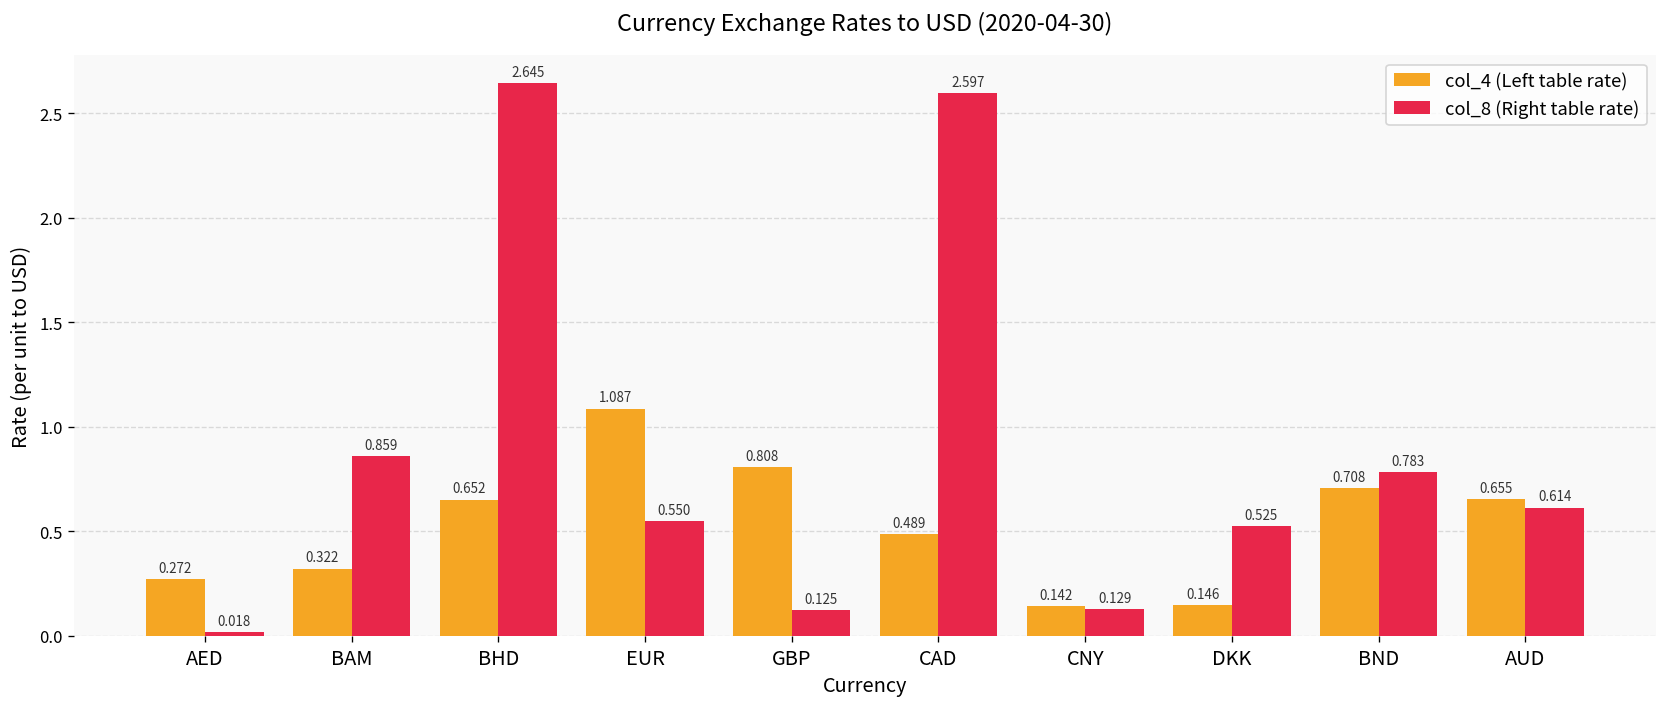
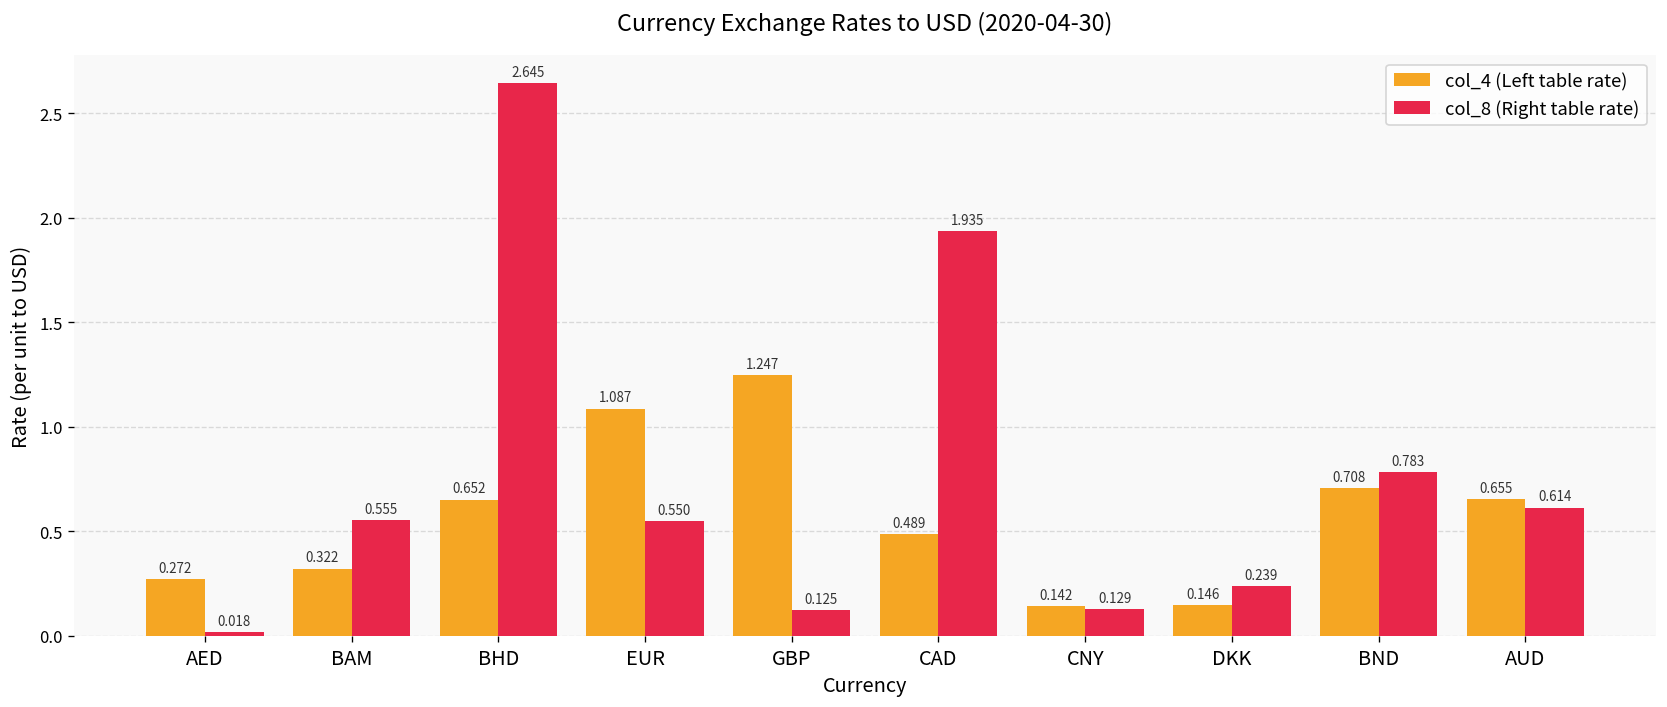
  {
    "col_4 (Left table rate)": {
      "AED": 0.272,
      "BAM": 0.322,
      "BHD": 0.652,
      "EUR": 1.087,
-     "GBP": 0.808,
+     "GBP": 1.247,
      "CAD": 0.489,
      "CNY": 0.142,
      "DKK": 0.146,
      "BND": 0.708,
      "AUD": 0.655
    },
    "col_8 (Right table rate)": {
      "AED": 0.018,
-     "BAM": 0.859,
+     "BAM": 0.555,
      "BHD": 2.645,
      "EUR": 0.550,
      "GBP": 0.125,
-     "CAD": 2.597,
+     "CAD": 1.935,
      "CNY": 0.129,
-     "DKK": 0.525,
+     "DKK": 0.239,
      "BND": 0.783,
      "AUD": 0.614
    }
  }
